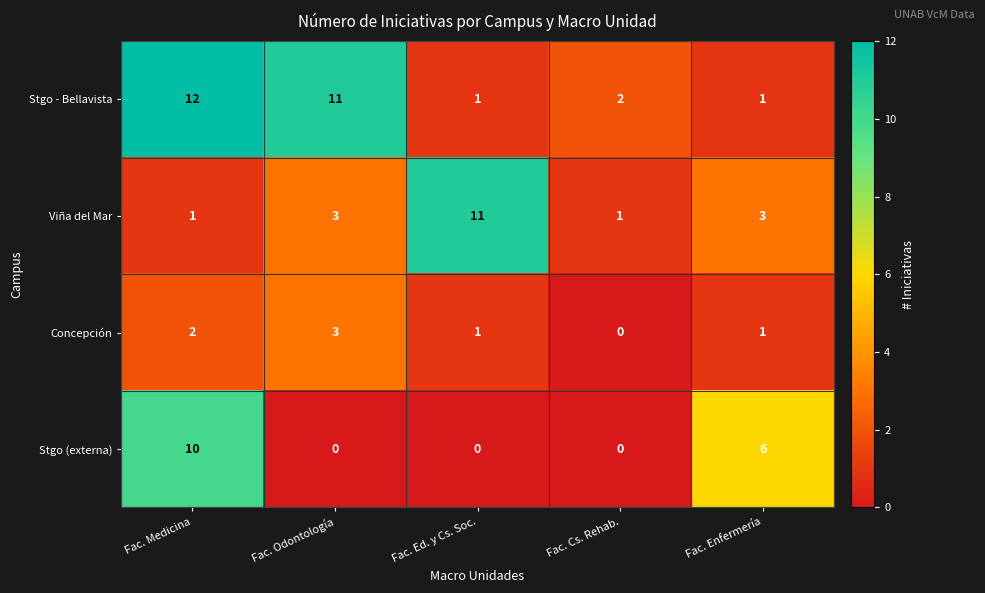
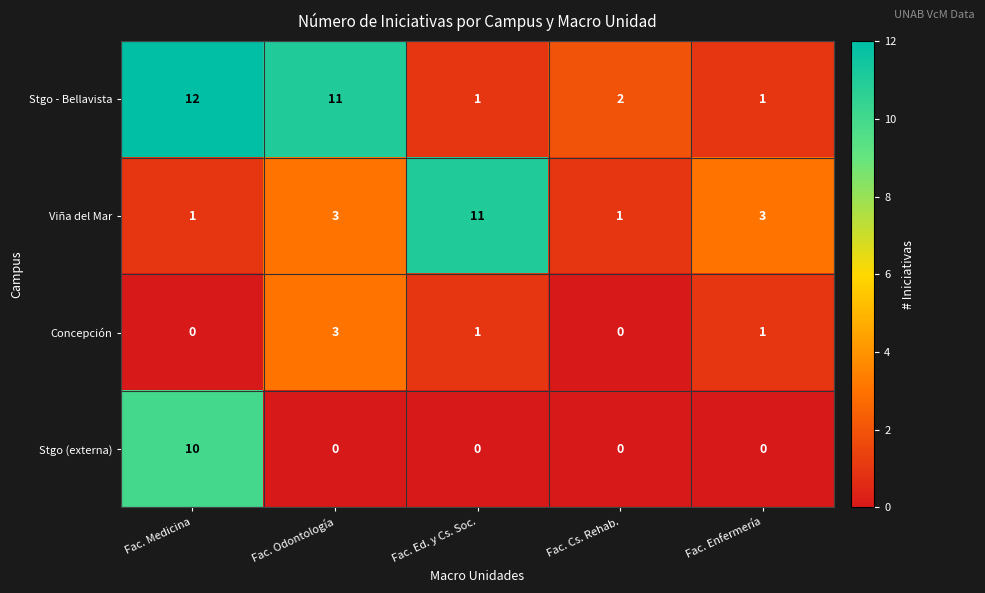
  {
    "Stgo - Bellavista": {
      "Fac. Medicina": 12,
      "Fac. Odontología": 11,
      "Fac. Ed. y Cs. Soc.": 1,
      "Fac. Cs. Rehab.": 2,
      "Fac. Enfermería": 1
    },
    "Viña del Mar": {
      "Fac. Medicina": 1,
      "Fac. Odontología": 3,
      "Fac. Ed. y Cs. Soc.": 11,
      "Fac. Cs. Rehab.": 1,
      "Fac. Enfermería": 3
    },
    "Concepción": {
-     "Fac. Medicina": 2,
+     "Fac. Medicina": 0,
      "Fac. Odontología": 3,
      "Fac. Ed. y Cs. Soc.": 1,
      "Fac. Cs. Rehab.": 0,
      "Fac. Enfermería": 1
    },
    "Stgo (externa)": {
      "Fac. Medicina": 10,
      "Fac. Odontología": 0,
      "Fac. Ed. y Cs. Soc.": 0,
      "Fac. Cs. Rehab.": 0,
-     "Fac. Enfermería": 6
+     "Fac. Enfermería": 0
    }
  }
